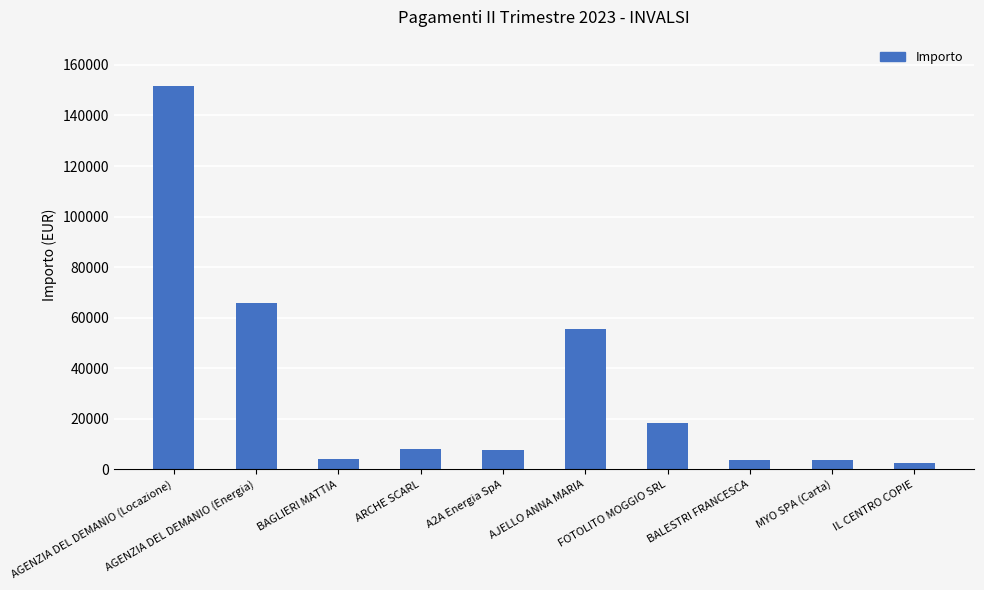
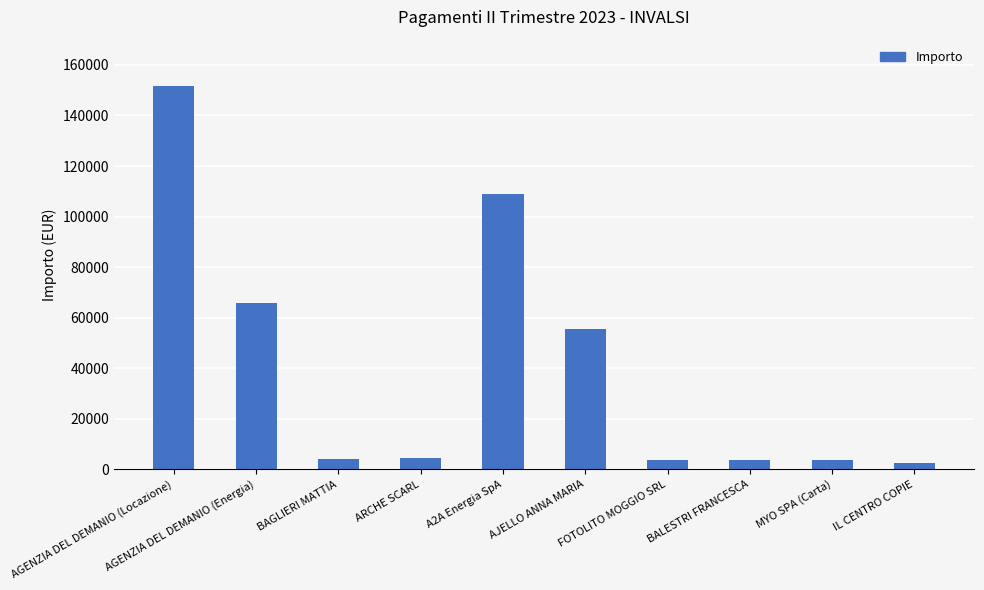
  {
    "AGENZIA DEL DEMANIO (Locazione)": 152000,
    "AGENZIA DEL DEMANIO (Energia)": 66000,
    "BAGLIERI MATTIA": 4000,
-   "ARCHE SCARL": 8000,
-   "A2A Energia SpA": 8000,
+   "ARCHE SCARL": 4000,
+   "A2A Energia SpA": 109000,
    "AJELLO ANNA MARIA": 55000,
-   "FOTOLITO MOGGIO SRL": 18000,
+   "FOTOLITO MOGGIO SRL": 4000,
    "BALESTRI FRANCESCA": 4000,
    "MYO SPA (Carta)": 4000,
    "IL CENTRO COPIE": 2000
  }
